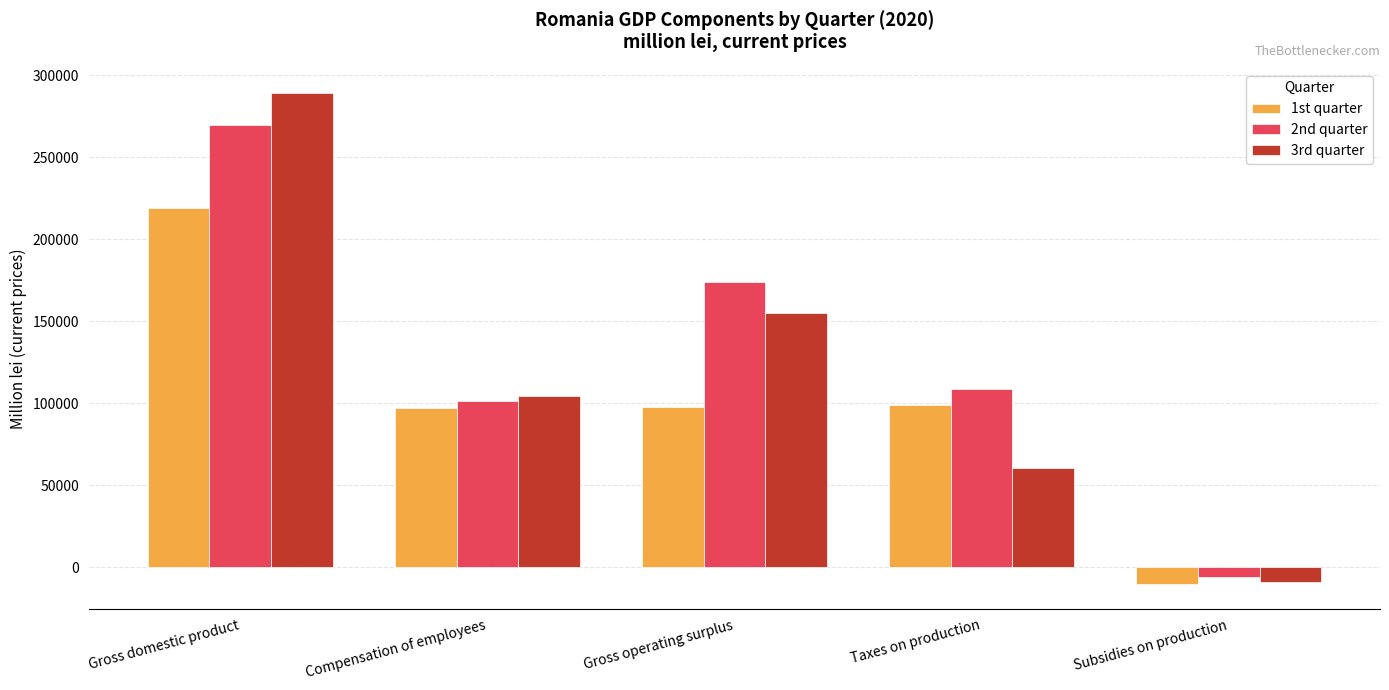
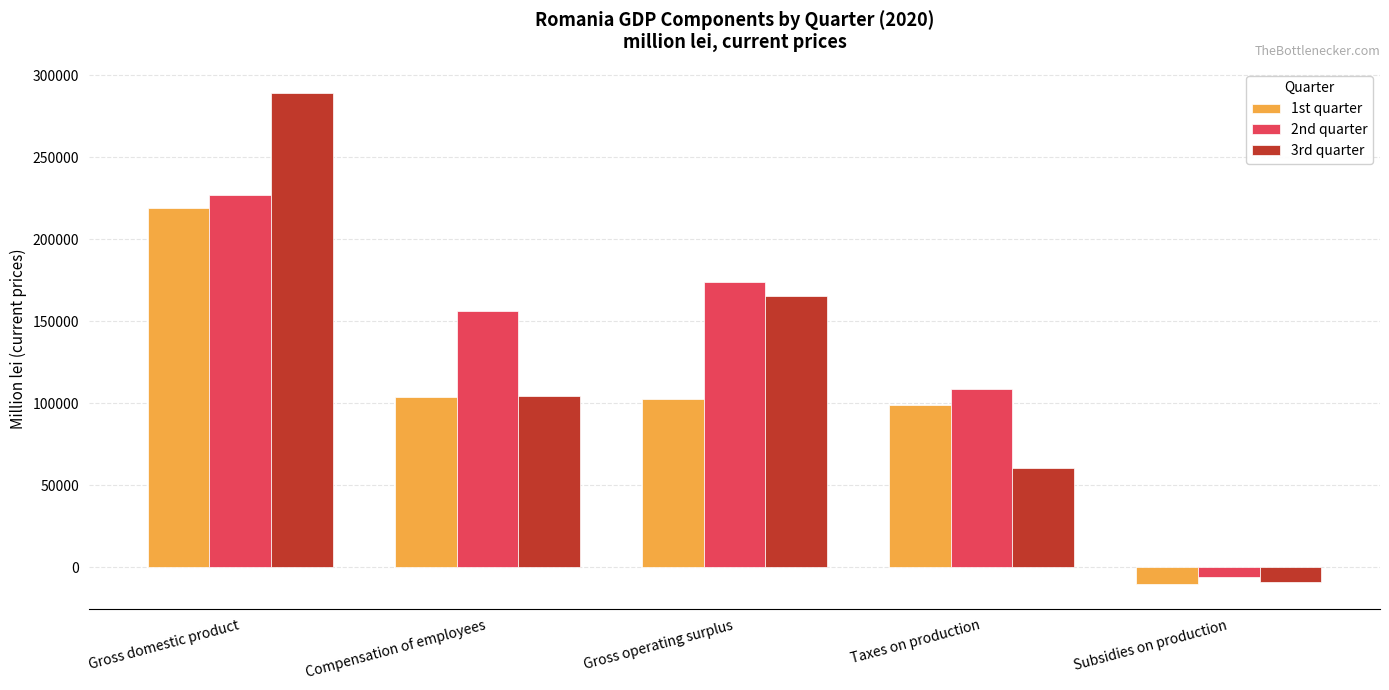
  {
    "1st quarter": {
      "Gross domestic product": 219000,
-     "Compensation of employees": 97000,
-     "Gross operating surplus": 98000,
+     "Compensation of employees": 104000,
+     "Gross operating surplus": 103000,
      "Taxes on production": 99000,
      "Subsidies on production": -10000
    },
    "2nd quarter": {
-     "Gross domestic product": 270000,
-     "Compensation of employees": 101000,
+     "Gross domestic product": 227000,
+     "Compensation of employees": 156000,
      "Gross operating surplus": 174000,
      "Taxes on production": 108000,
      "Subsidies on production": -6000
    },
    "3rd quarter": {
      "Gross domestic product": 289000,
      "Compensation of employees": 105000,
-     "Gross operating surplus": 155000,
+     "Gross operating surplus": 166000,
      "Taxes on production": 61000,
      "Subsidies on production": -9000
    }
  }
